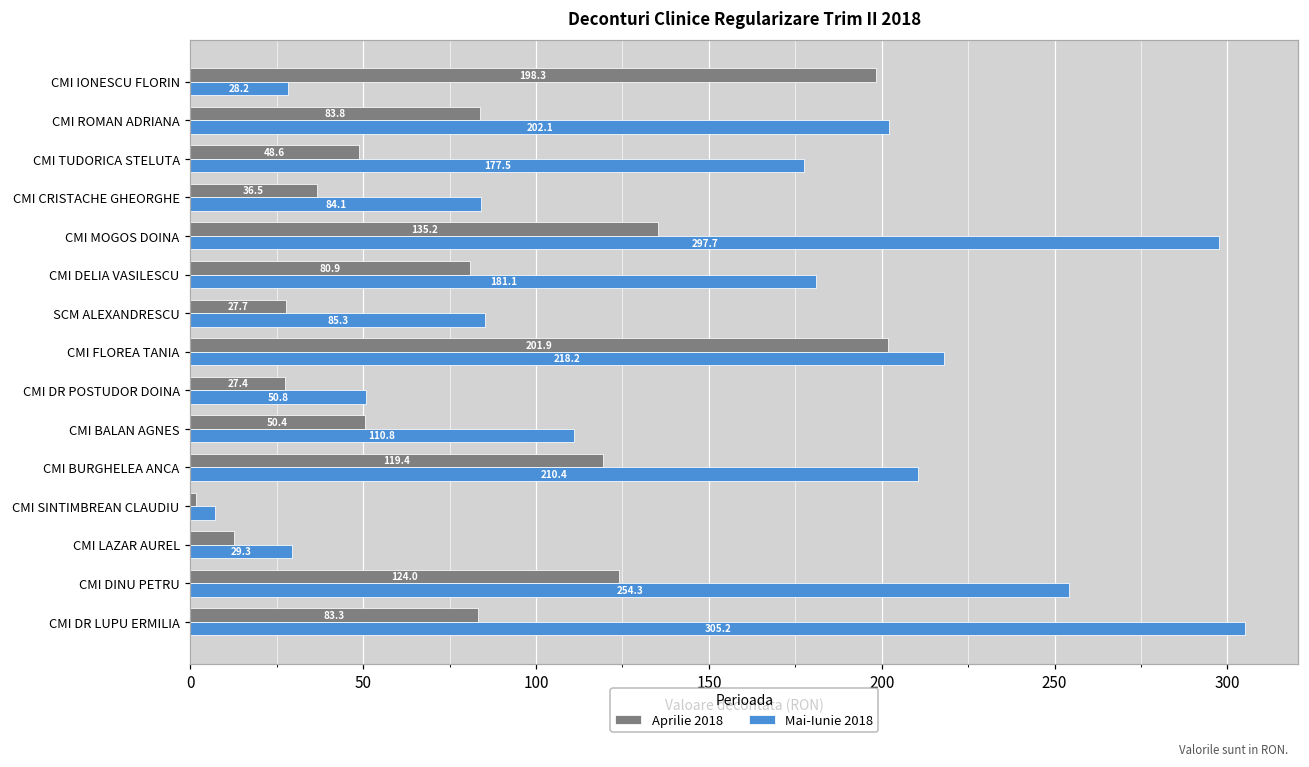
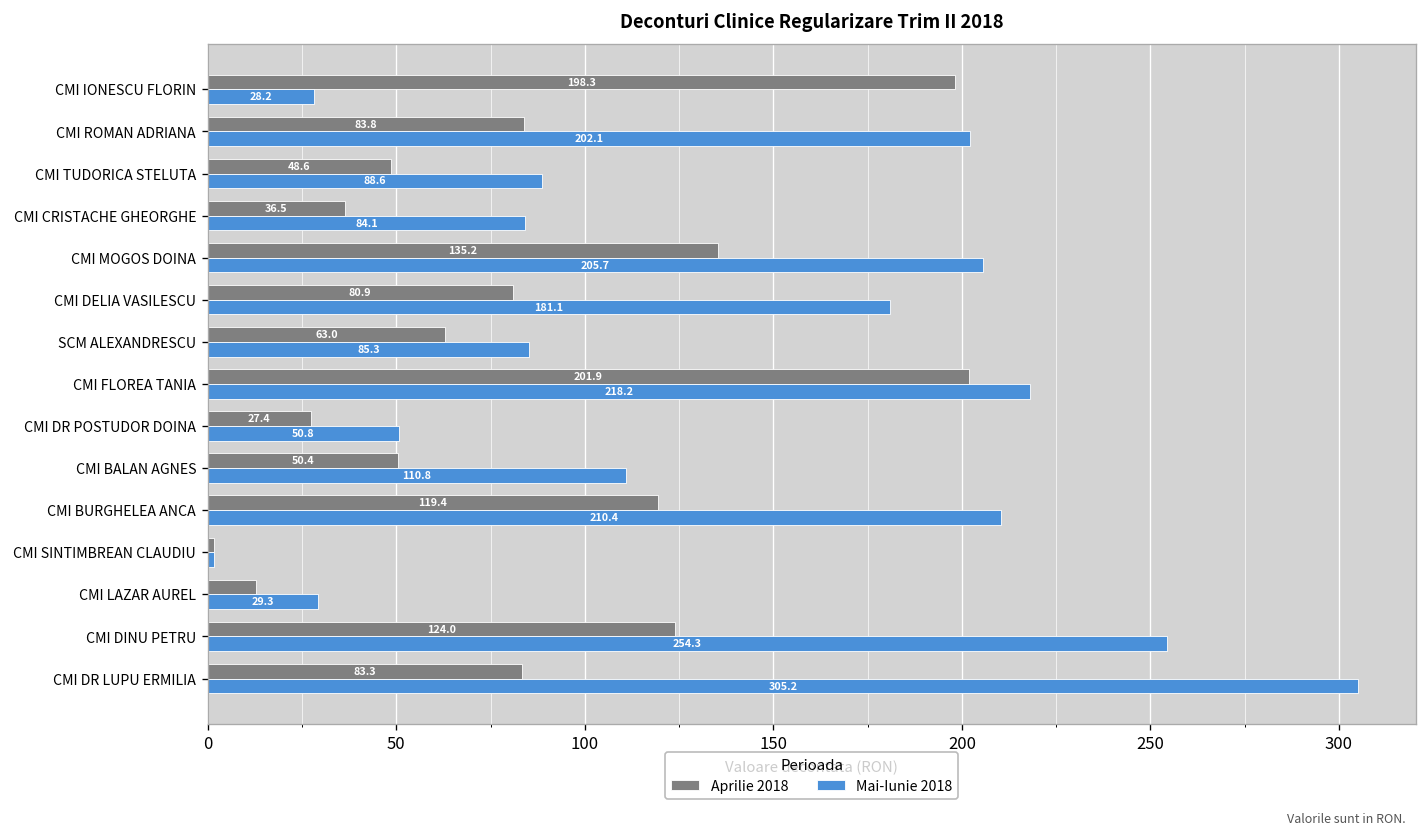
  {
    "Aprilie 2018": {
      "CMI IONESCU FLORIN": 198.3,
      "CMI ROMAN ADRIANA": 83.8,
      "CMI TUDORICA STELUTA": 48.6,
      "CMI CRISTACHE GHEORGHE": 36.5,
      "CMI MOGOS DOINA": 135.2,
      "CMI DELIA VASILESCU": 80.9,
-     "SCM ALEXANDRESCU": 27.7,
+     "SCM ALEXANDRESCU": 63.0,
      "CMI FLOREA TANIA": 201.9,
      "CMI DR POSTUDOR DOINA": 27.4,
      "CMI BALAN AGNES": 50.4,
      "CMI BURGHELEA ANCA": 119.4,
      "CMI DINU PETRU": 124.0,
      "CMI DR LUPU ERMILIA": 83.3
    },
    "Mai-Iunie 2018": {
      "CMI IONESCU FLORIN": 28.2,
      "CMI ROMAN ADRIANA": 202.1,
-     "CMI TUDORICA STELUTA": 177.5,
+     "CMI TUDORICA STELUTA": 88.6,
      "CMI CRISTACHE GHEORGHE": 84.1,
-     "CMI MOGOS DOINA": 297.7,
+     "CMI MOGOS DOINA": 205.7,
      "CMI DELIA VASILESCU": 181.1,
      "SCM ALEXANDRESCU": 85.3,
      "CMI FLOREA TANIA": 218.2,
      "CMI DR POSTUDOR DOINA": 50.8,
      "CMI BALAN AGNES": 110.8,
      "CMI BURGHELEA ANCA": 210.4,
-     "CMI SINTIMBREAN CLAUDIU": 7,
+     "CMI SINTIMBREAN CLAUDIU": 2,
      "CMI LAZAR AUREL": 29.3,
      "CMI DINU PETRU": 254.3,
      "CMI DR LUPU ERMILIA": 305.2
    }
  }
